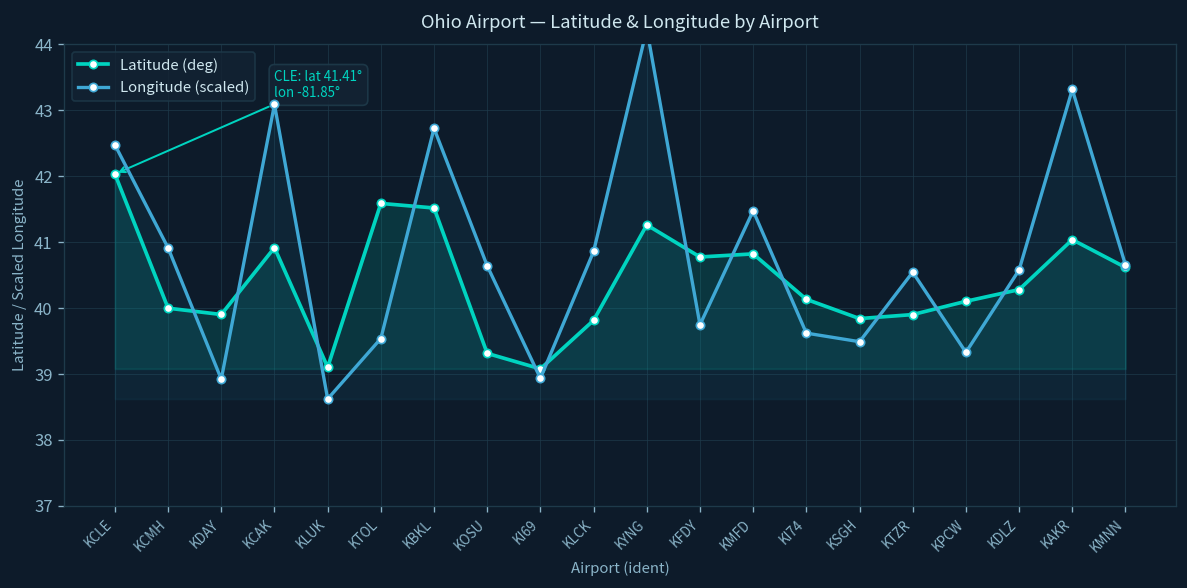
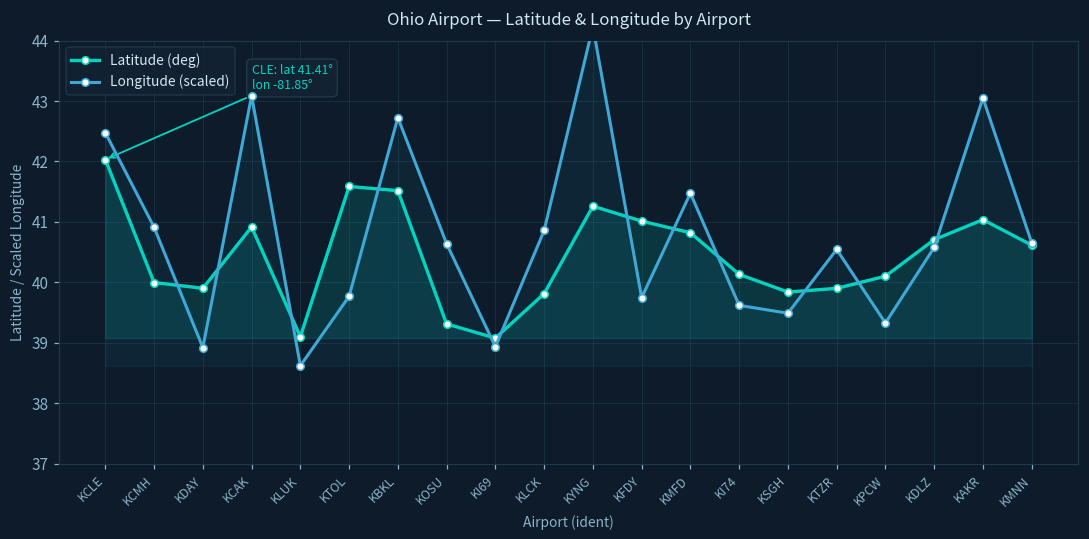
  {
    "Latitude (deg)": {
      "KCLE": 42.0,
      "KCMH": 40.0,
      "KDAY": 39.9,
      "KCAK": 40.9,
      "KLUK": 39.1,
      "KTOL": 41.6,
      "KBKL": 41.5,
      "KOSU": 39.3,
      "KI69": 39.1,
      "KLCK": 39.8,
      "KYNG": 41.3,
-     "KFDY": 40.8,
+     "KFDY": 41.0,
      "KMFD": 40.8,
      "KI74": 40.1,
      "KSGH": 39.8,
      "KTZR": 39.9,
      "KPCW": 40.1,
-     "KDLZ": 40.3,
+     "KDLZ": 40.7,
      "KAKR": 41.0
    },
    "Longitude (scaled)": {
      "KCLE": 42.5,
      "KCMH": 40.9,
      "KDAY": 38.9,
      "KLUK": 38.6,
-     "KTOL": 39.5,
+     "KTOL": 39.8,
      "KBKL": 42.7,
      "KOSU": 40.6,
      "KI69": 38.9,
      "KLCK": 40.9,
      "KFDY": 39.7,
      "KMFD": 41.5,
      "KI74": 39.6,
      "KSGH": 39.5,
      "KTZR": 40.5,
      "KPCW": 39.3,
      "KDLZ": 40.6,
-     "KAKR": 43.3
+     "KAKR": 43.0
    }
  }
